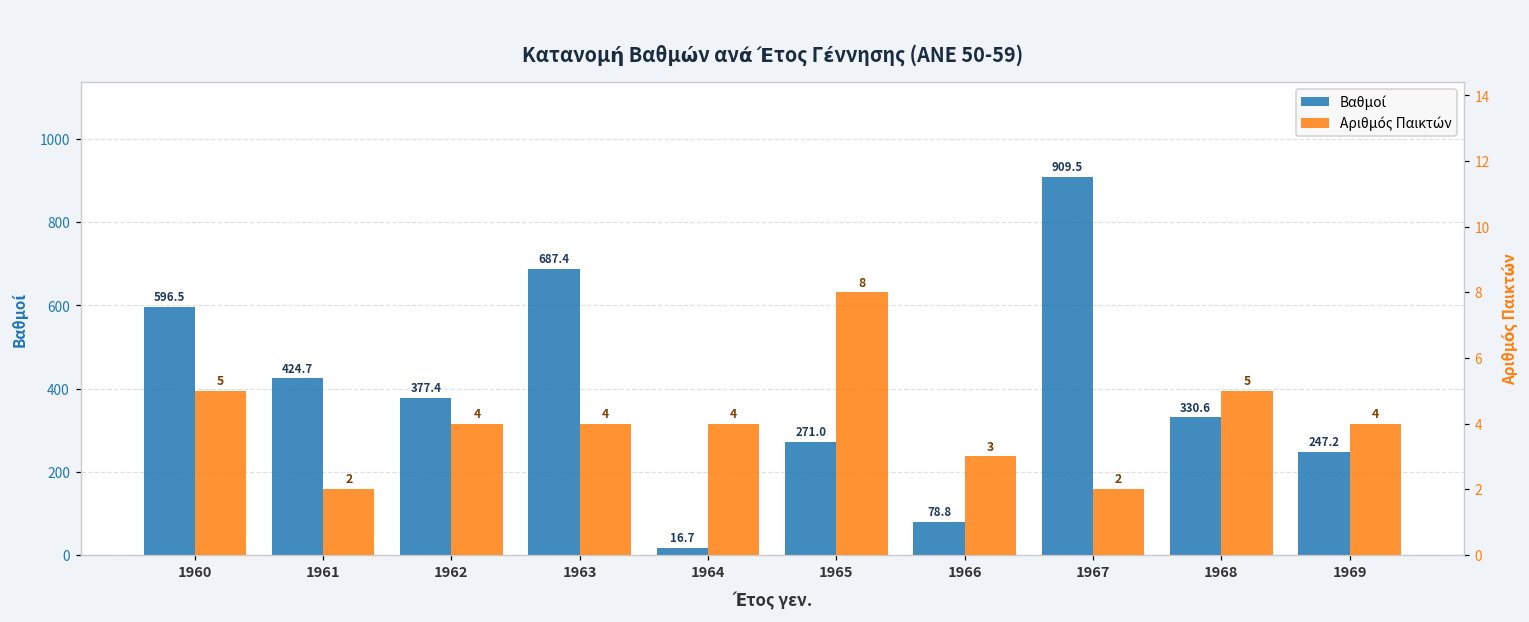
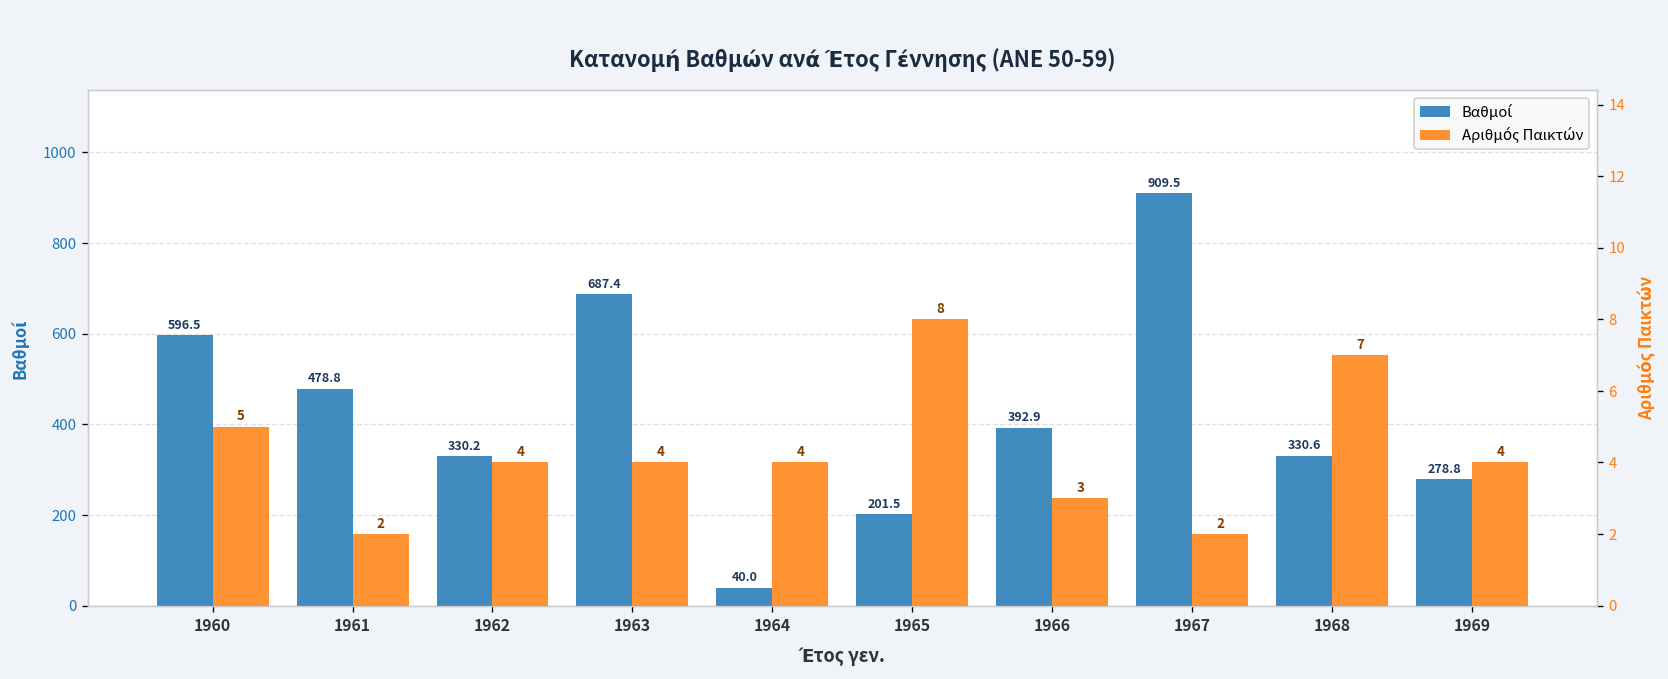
  {
    "Βαθμοί": {
      "1960": 596.5,
-     "1961": 424.7,
-     "1962": 377.4,
+     "1961": 478.8,
+     "1962": 330.2,
      "1963": 687.4,
-     "1964": 16.7,
-     "1965": 271.0,
-     "1966": 78.8,
+     "1964": 40.0,
+     "1965": 201.5,
+     "1966": 392.9,
      "1967": 909.5,
      "1968": 330.6,
-     "1969": 247.2
+     "1969": 278.8
    },
    "Αριθμός Παικτών": {
      "1960": 5,
      "1961": 2,
      "1962": 4,
      "1963": 4,
      "1964": 4,
      "1965": 8,
      "1966": 3,
      "1967": 2,
-     "1968": 5,
+     "1968": 7,
      "1969": 4
    }
  }
